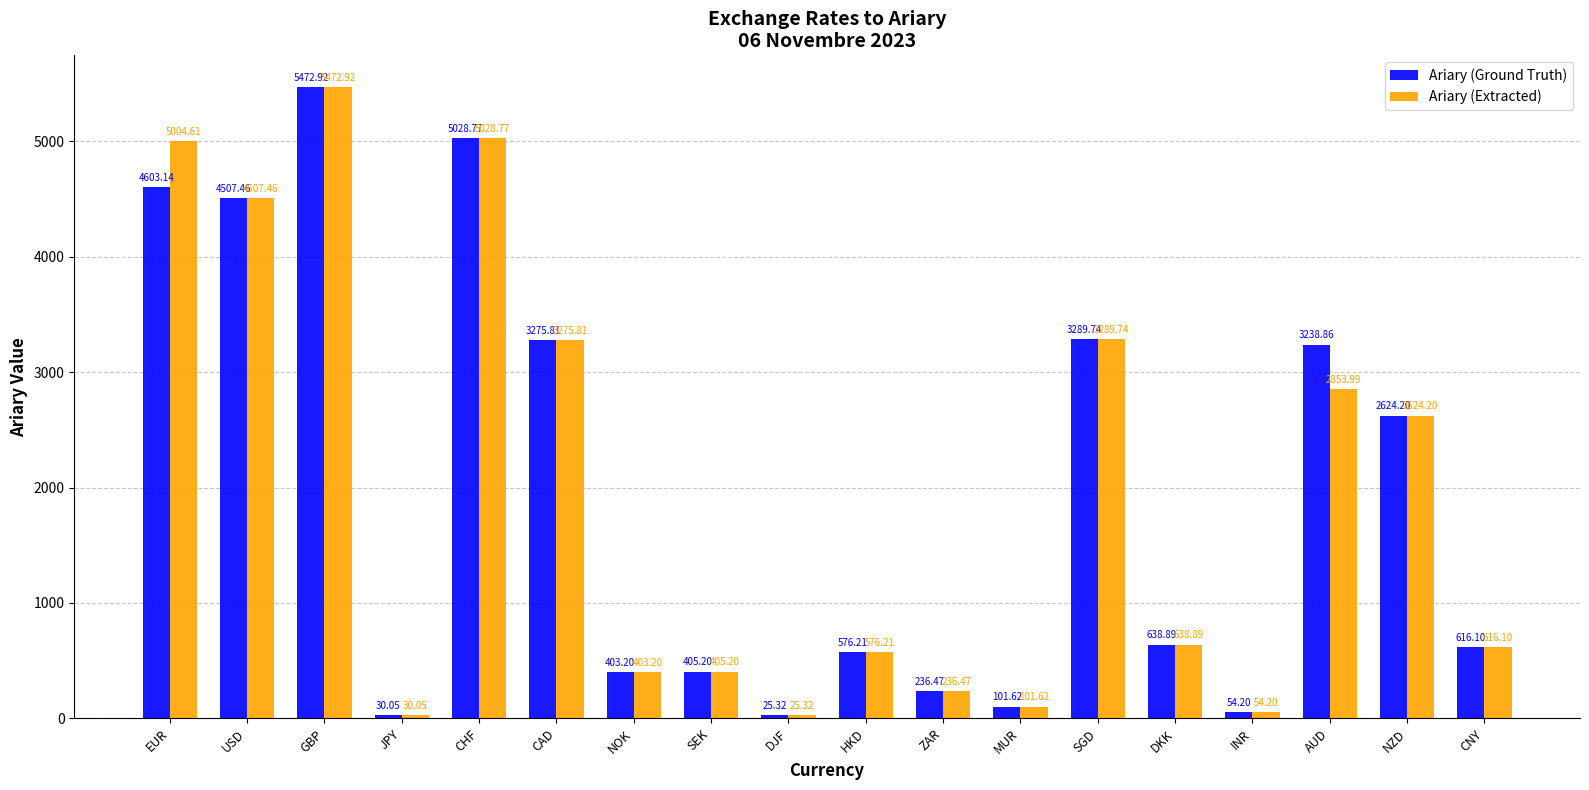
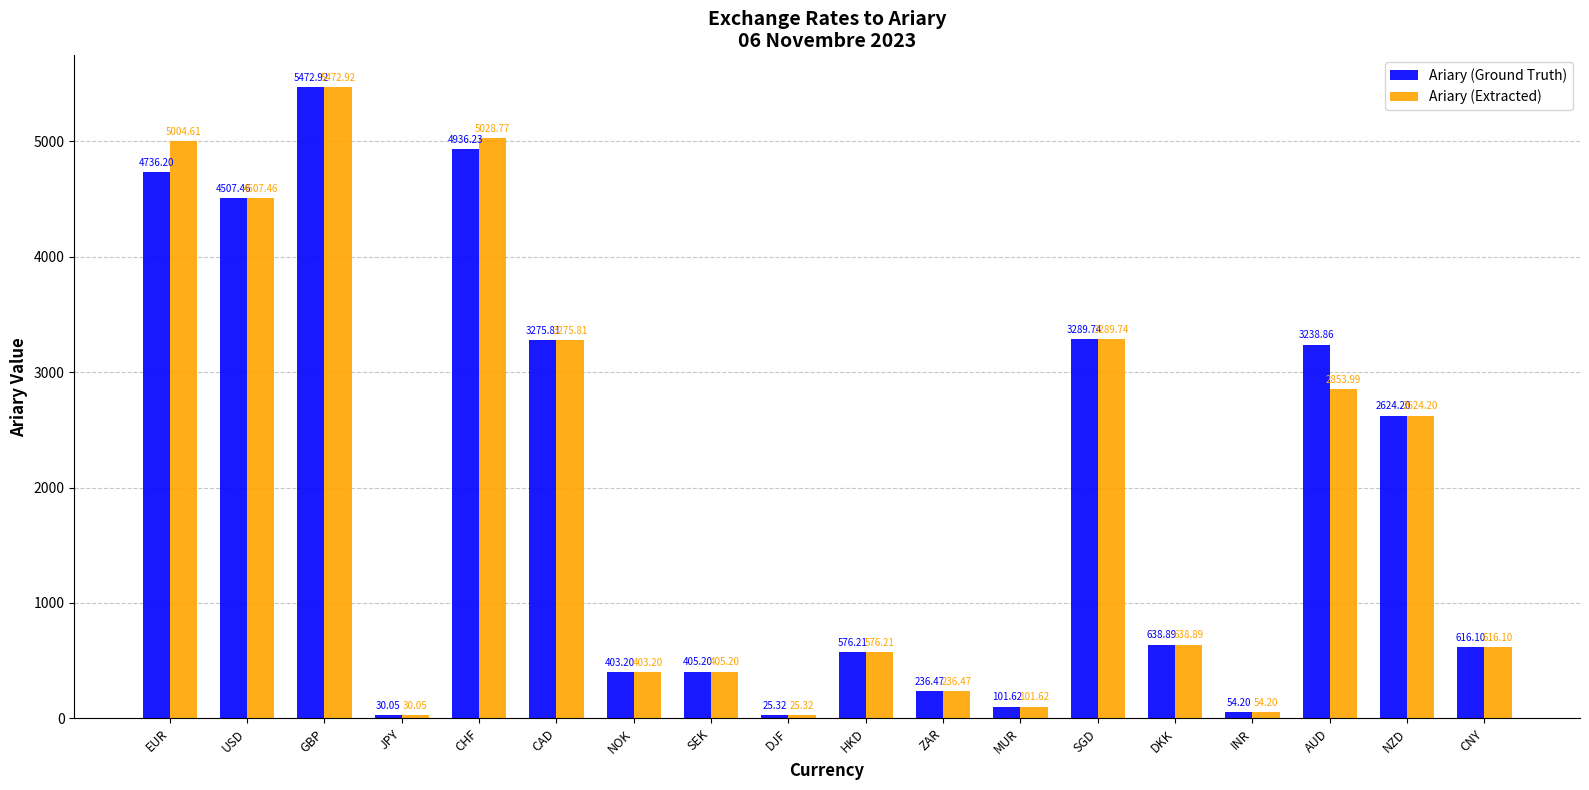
  {
    "Ariary (Ground Truth)": {
-     "EUR": 4603.14,
+     "EUR": 4736.20,
      "JPY": 30.05,
-     "CHF": 5028.77,
+     "CHF": 4936.23,
      "NOK": 403.20,
      "SEK": 405.20,
      "DJF": 25.32,
      "HKD": 576.21,
      "ZAR": 236.47,
      "MUR": 101.62,
      "DKK": 638.89,
      "INR": 54.20,
      "AUD": 3238.86,
      "CNY": 616.10
    },
    "Ariary (Extracted)": {
      "EUR": 5004.61,
      "JPY": 30.05,
      "CHF": 5028.77,
      "NOK": 403.20,
      "SEK": 405.20,
      "DJF": 25.32,
      "HKD": 576.21,
      "ZAR": 236.47,
      "MUR": 101.62,
      "DKK": 638.89,
      "INR": 54.20,
      "AUD": 2853.99,
      "CNY": 616.10
    }
  }
